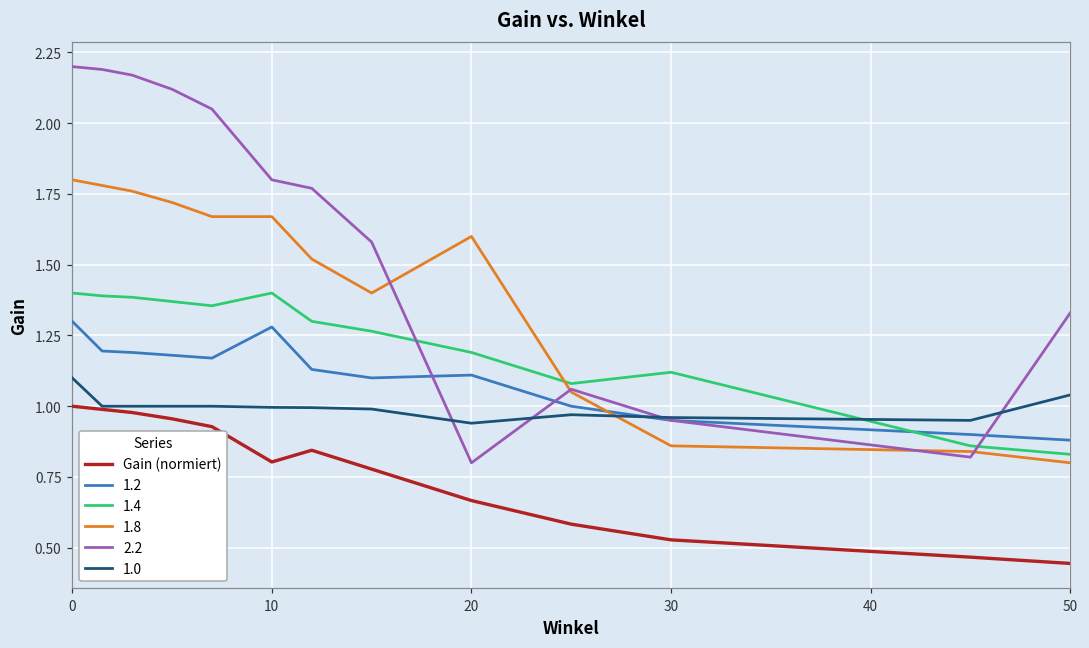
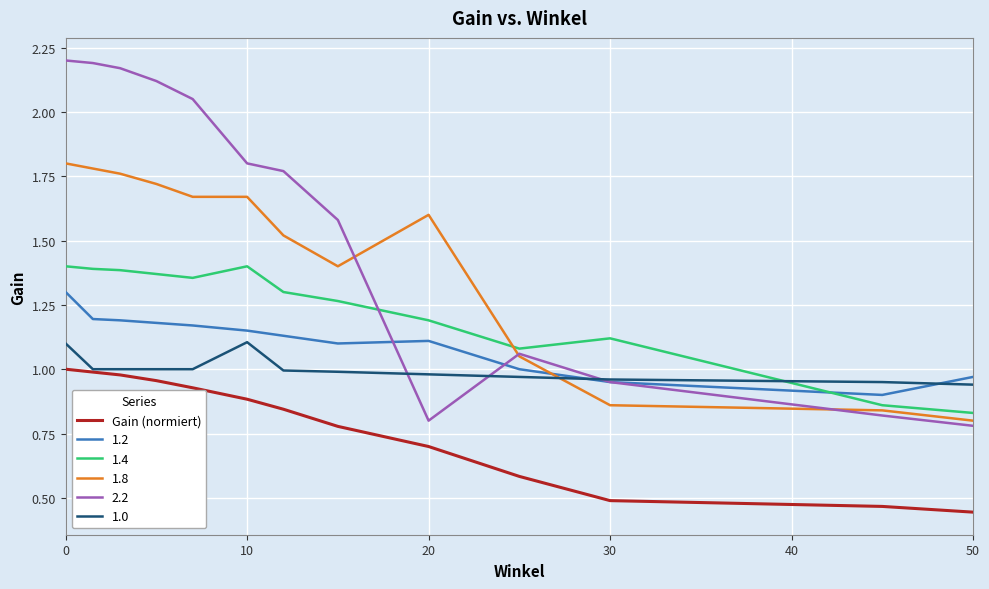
  {
    "Gain (normiert)": {
      "0": 1.00,
-     "10": 0.80,
-     "20": 0.67,
-     "30": 0.53,
+     "10": 0.88,
+     "20": 0.70,
+     "30": 0.49,
      "50": 0.44
    },
    "1.2": {
      "0": 1.30,
-     "10": 1.28,
+     "10": 1.15,
      "20": 1.11,
-     "50": 0.88
+     "50": 0.97
    },
    "1.4": {
      "0": 1.40,
      "10": 1.40,
      "20": 1.19,
      "30": 1.12,
      "50": 0.83
    },
    "1.8": {
      "0": 1.80,
      "10": 1.67,
      "20": 1.60,
      "30": 0.86,
      "50": 0.80
    },
    "2.2": {
      "0": 2.20,
      "10": 1.80,
      "20": 0.80,
-     "50": 1.33
+     "50": 0.78
    },
    "1.0": {
      "0": 1.10,
-     "10": 1.00,
-     "20": 0.94,
+     "10": 1.11,
+     "20": 0.98,
      "30": 0.96,
-     "50": 1.04
+     "50": 0.94
    }
  }
